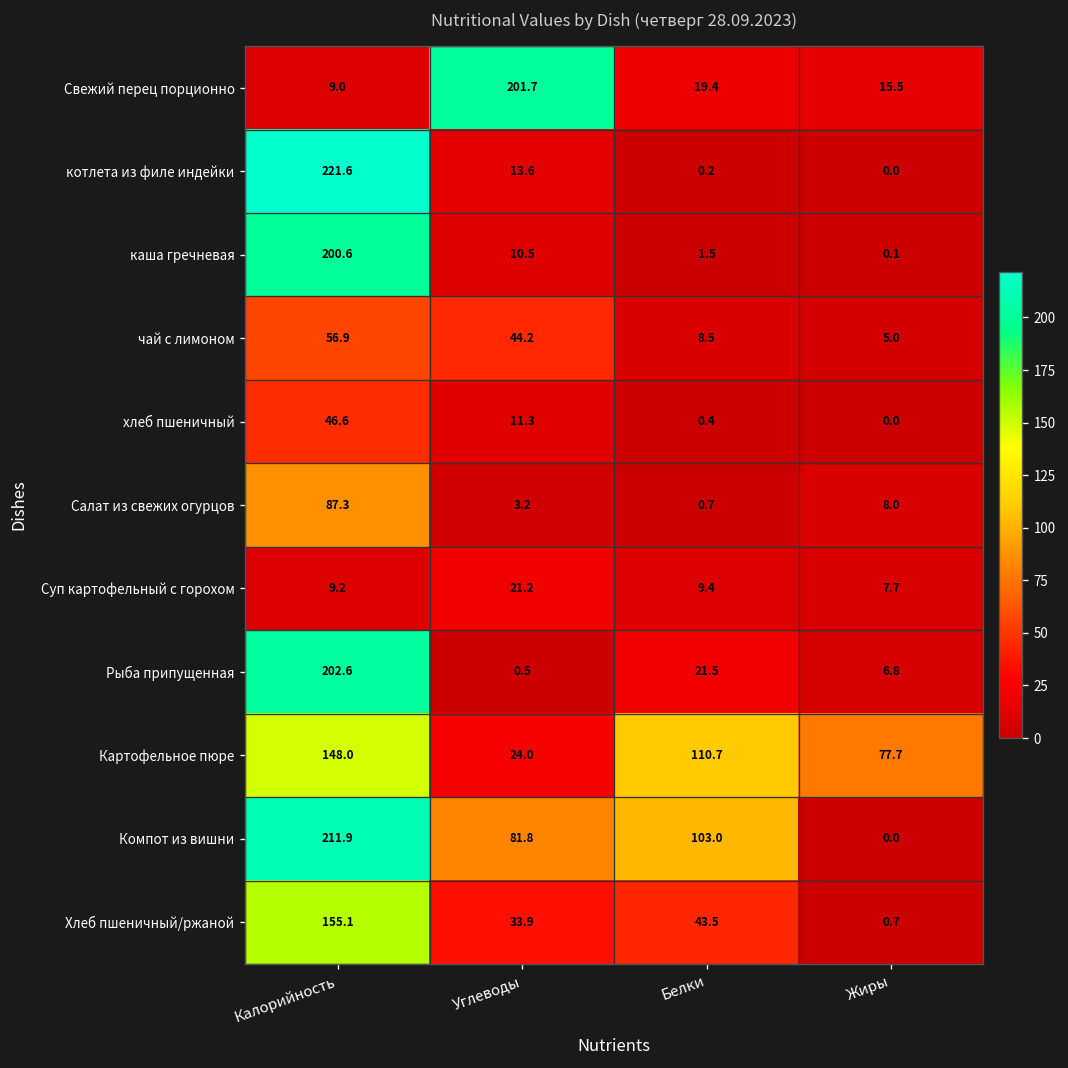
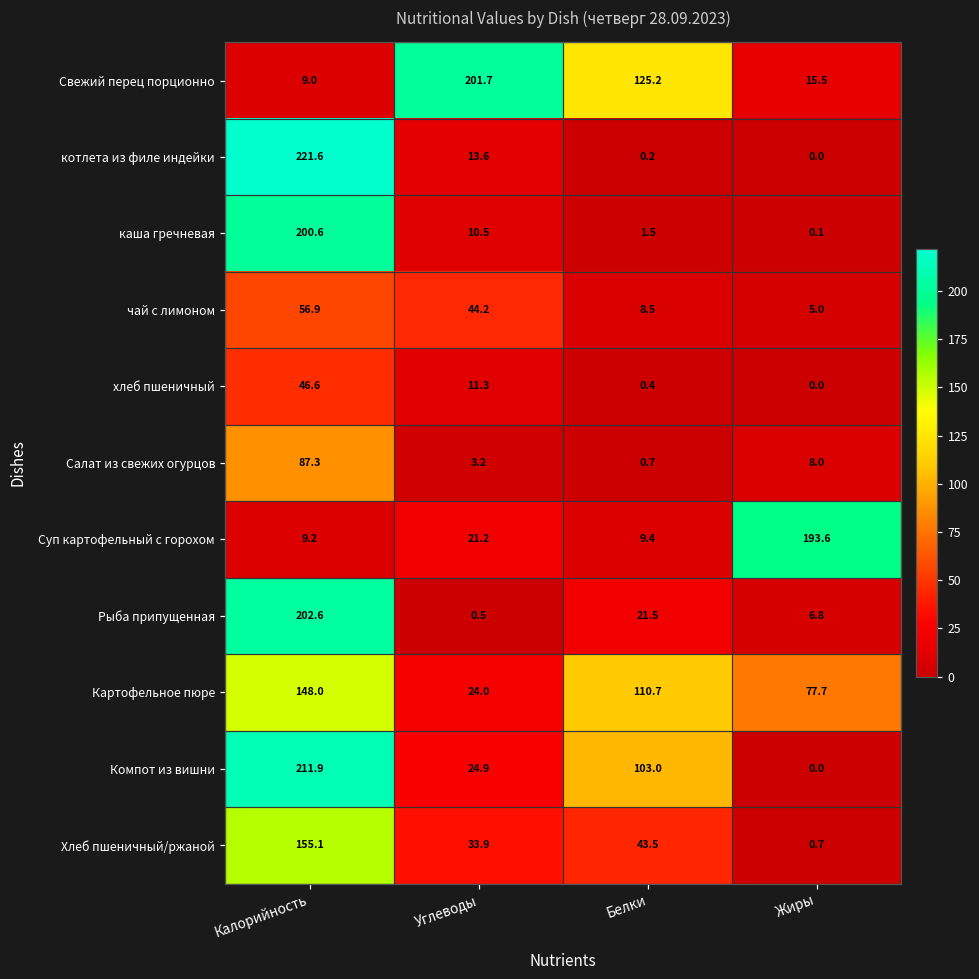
  {
    "Свежий перец порционно": {
      "Калорийность": 9.0,
      "Углеводы": 201.7,
-     "Белки": 19.4,
+     "Белки": 125.2,
      "Жиры": 15.5
    },
    "котлета из филе индейки": {
      "Калорийность": 221.6,
      "Углеводы": 13.6,
      "Белки": 0.2,
      "Жиры": 0.0
    },
    "каша гречневая": {
      "Калорийность": 200.6,
      "Углеводы": 10.5,
      "Белки": 1.5,
      "Жиры": 0.1
    },
    "чай с лимоном": {
      "Калорийность": 56.9,
      "Углеводы": 44.2,
      "Белки": 8.5,
      "Жиры": 5.0
    },
    "хлеб пшеничный": {
      "Калорийность": 46.6,
      "Углеводы": 11.3,
      "Белки": 0.4,
      "Жиры": 0.0
    },
    "Салат из свежих огурцов": {
      "Калорийность": 87.3,
      "Углеводы": 3.2,
      "Белки": 0.7,
      "Жиры": 8.0
    },
    "Суп картофельный с горохом": {
      "Калорийность": 9.2,
      "Углеводы": 21.2,
      "Белки": 9.4,
-     "Жиры": 7.7
+     "Жиры": 193.6
    },
    "Рыба припущенная": {
      "Калорийность": 202.6,
      "Углеводы": 0.5,
      "Белки": 21.5,
      "Жиры": 6.8
    },
    "Картофельное пюре": {
      "Калорийность": 148.0,
      "Углеводы": 24.0,
      "Белки": 110.7,
      "Жиры": 77.7
    },
    "Компот из вишни": {
      "Калорийность": 211.9,
-     "Углеводы": 81.8,
+     "Углеводы": 24.9,
      "Белки": 103.0,
      "Жиры": 0.0
    },
    "Хлеб пшеничный/ржаной": {
      "Калорийность": 155.1,
      "Углеводы": 33.9,
      "Белки": 43.5,
      "Жиры": 0.7
    }
  }
